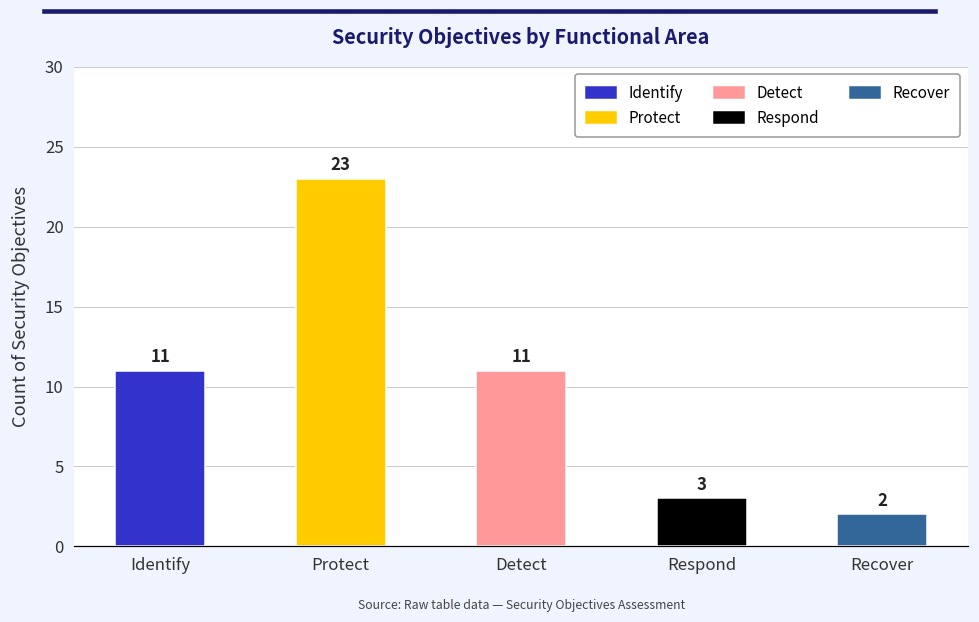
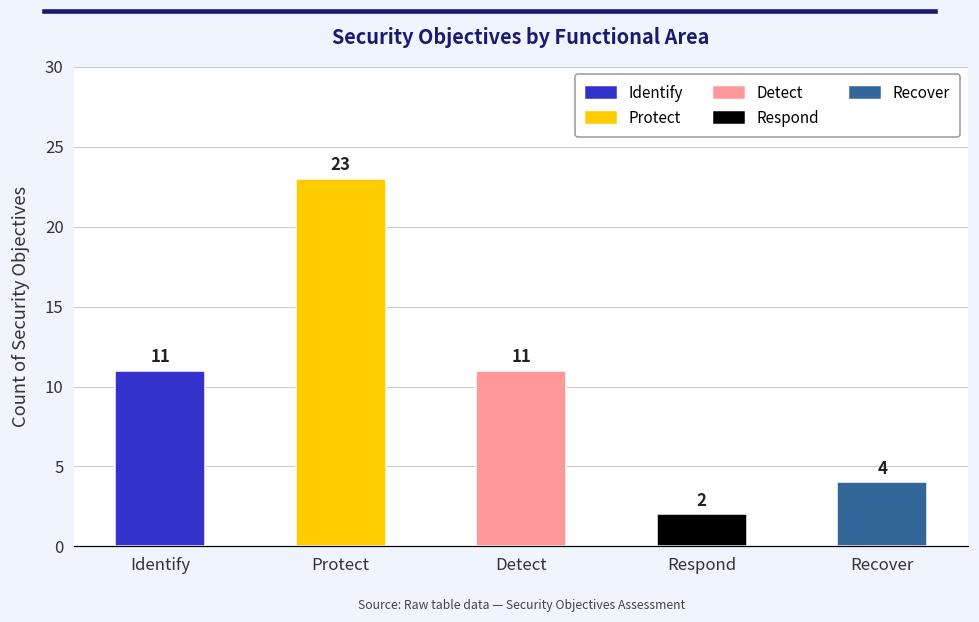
  {
    "Identify": 11,
    "Protect": 23,
    "Detect": 11,
-   "Respond": 3,
-   "Recover": 2
+   "Respond": 2,
+   "Recover": 4
  }
